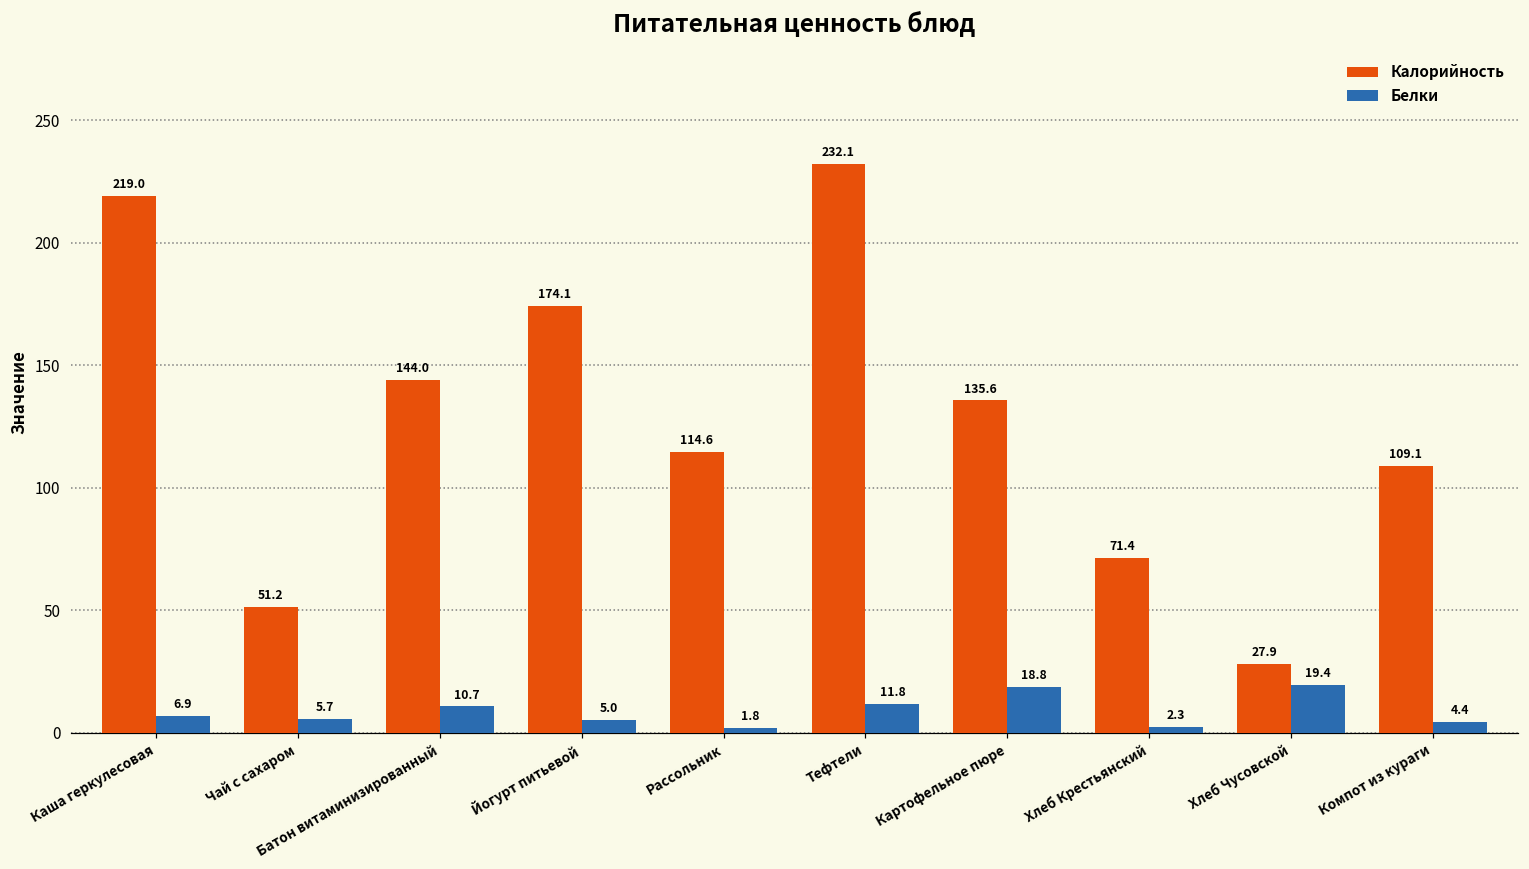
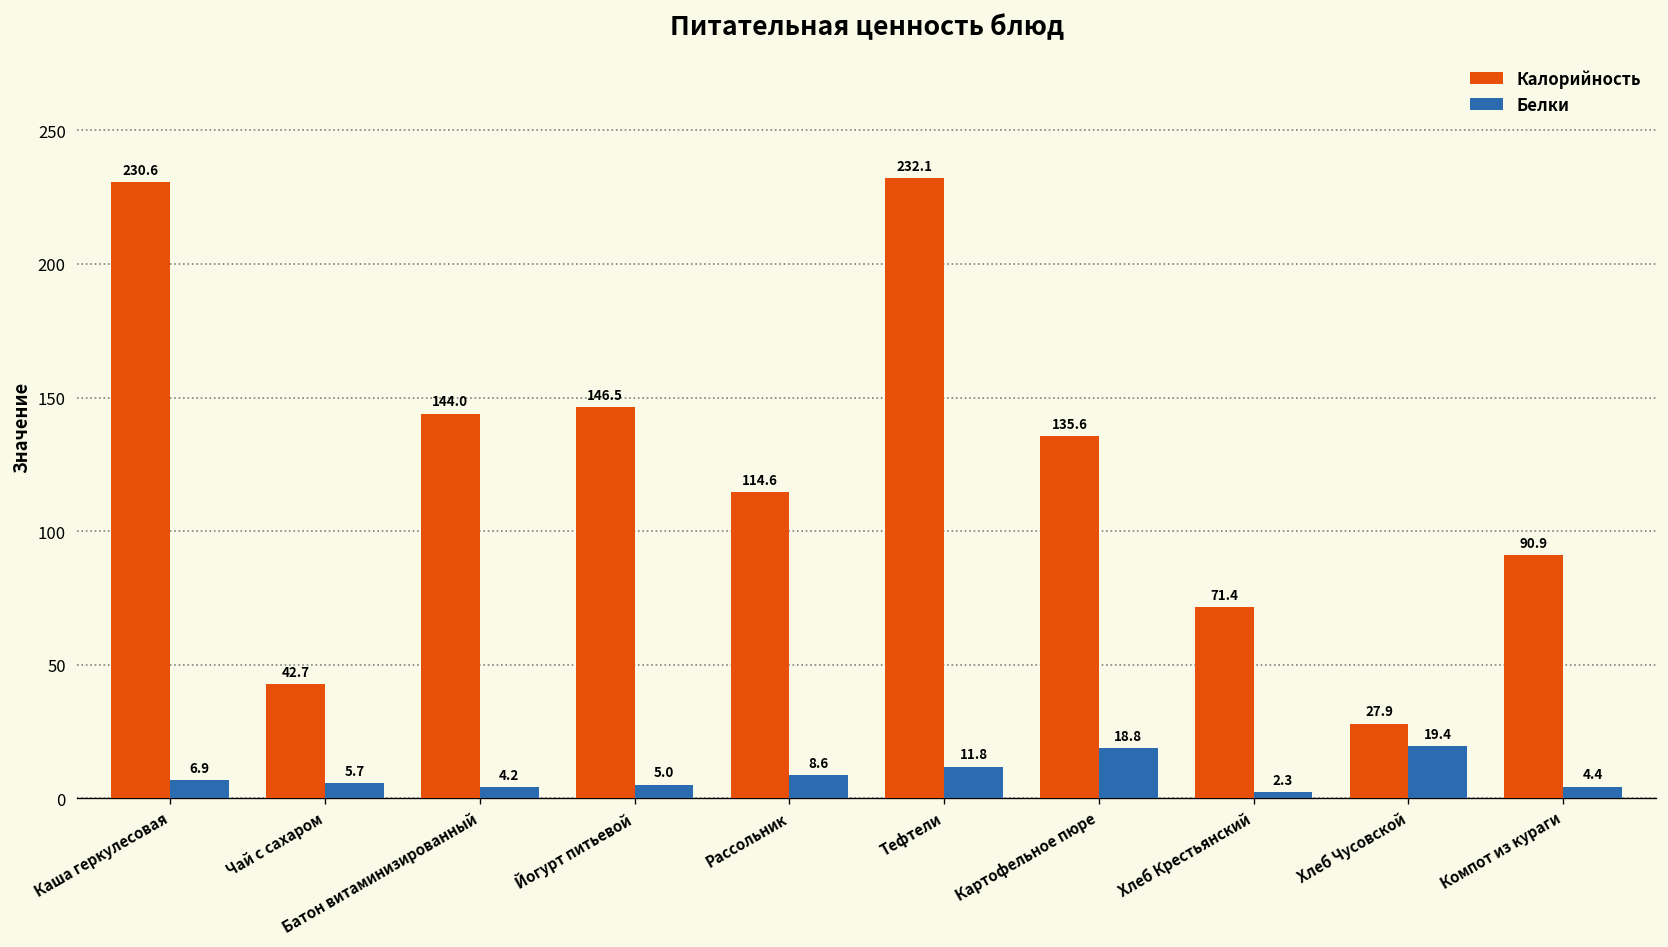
  {
    "Калорийность": {
-     "Каша геркулесовая": 219.0,
-     "Чай с сахаром": 51.2,
+     "Каша геркулесовая": 230.6,
+     "Чай с сахаром": 42.7,
      "Батон витаминизированный": 144.0,
-     "Йогурт питьевой": 174.1,
+     "Йогурт питьевой": 146.5,
      "Рассольник": 114.6,
      "Тефтели": 232.1,
      "Картофельное пюре": 135.6,
      "Хлеб Крестьянский": 71.4,
      "Хлеб Чусовской": 27.9,
-     "Компот из кураги": 109.1
+     "Компот из кураги": 90.9
    },
    "Белки": {
      "Каша геркулесовая": 6.9,
      "Чай с сахаром": 5.7,
-     "Батон витаминизированный": 10.7,
+     "Батон витаминизированный": 4.2,
      "Йогурт питьевой": 5.0,
-     "Рассольник": 1.8,
+     "Рассольник": 8.6,
      "Тефтели": 11.8,
      "Картофельное пюре": 18.8,
      "Хлеб Крестьянский": 2.3,
      "Хлеб Чусовской": 19.4,
      "Компот из кураги": 4.4
    }
  }
